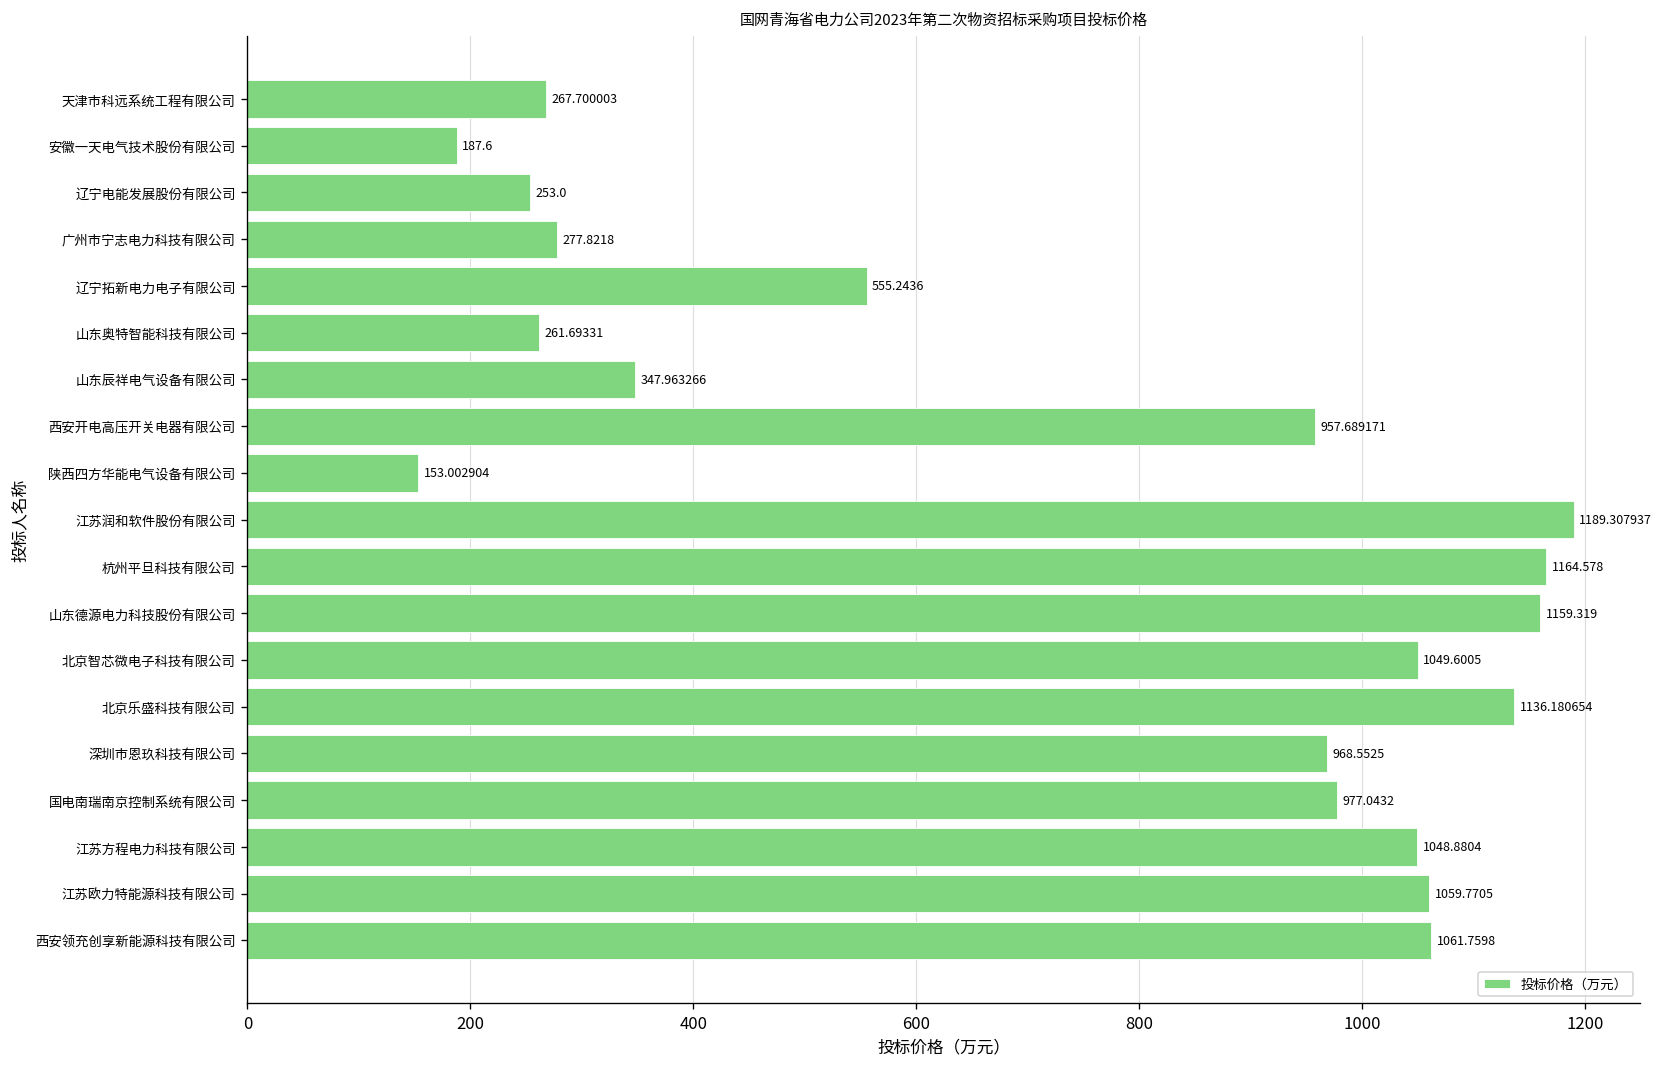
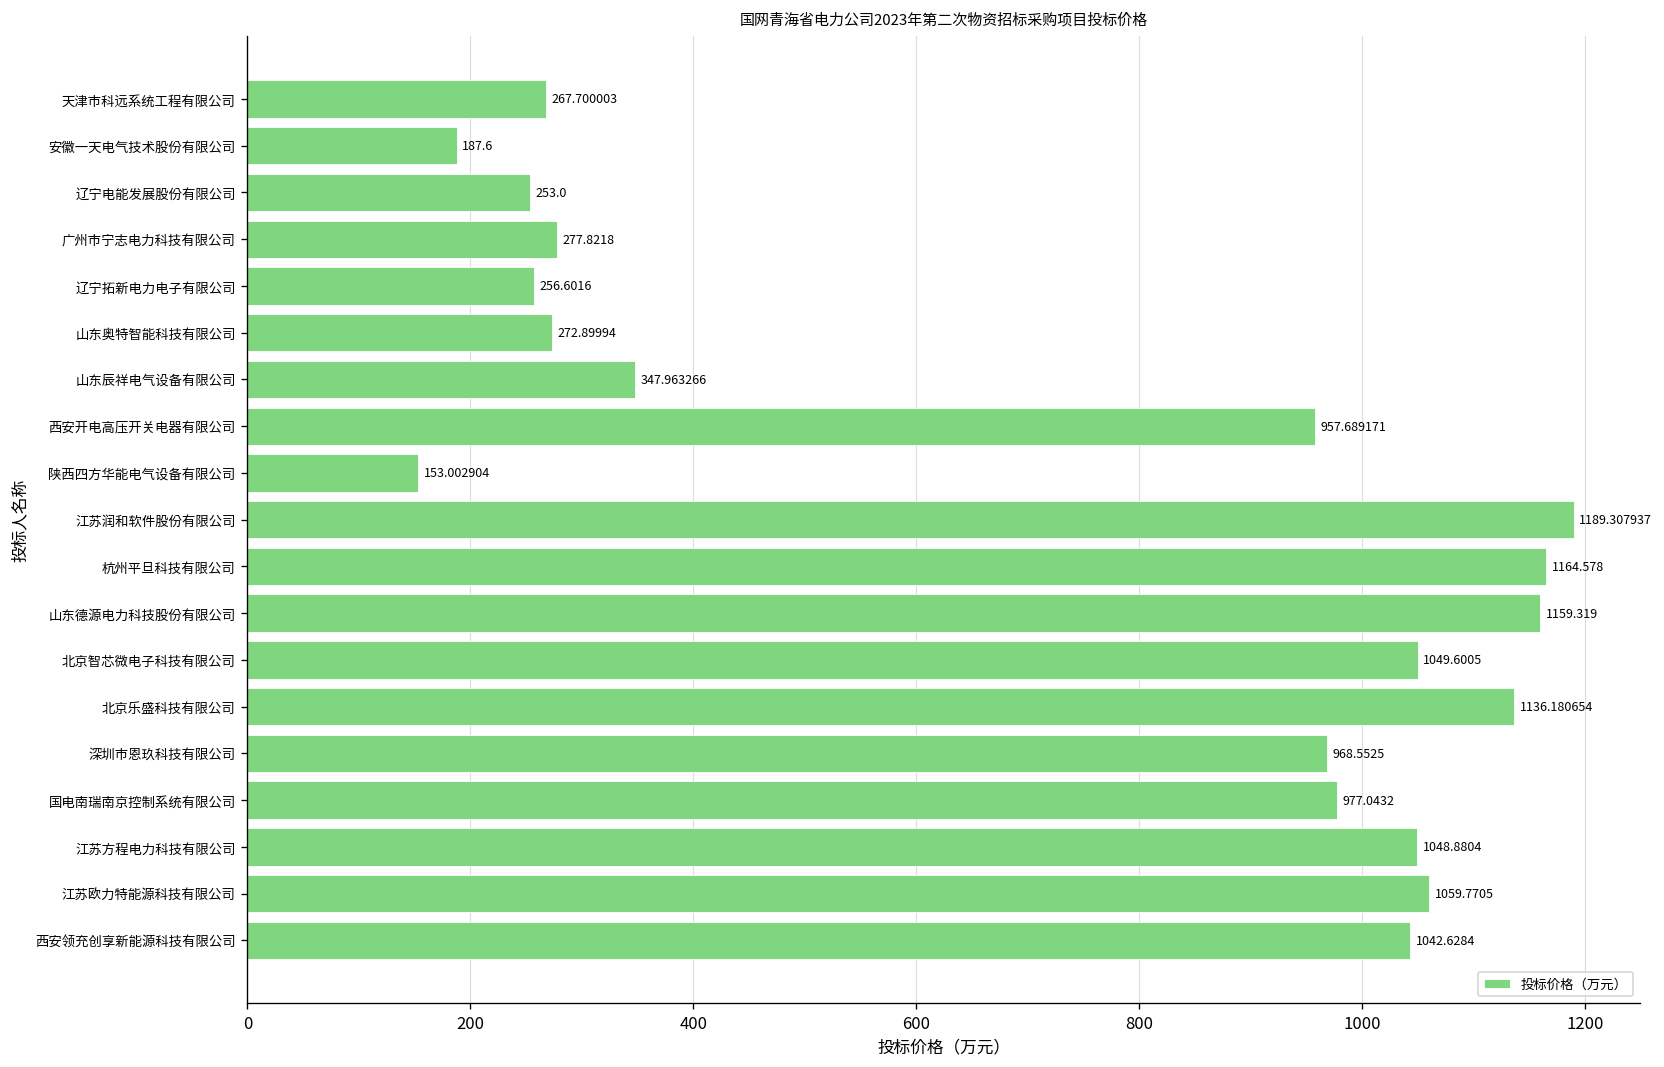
  {
    "天津市科远系统工程有限公司": 267.700003,
    "安徽一天电气技术股份有限公司": 187.6,
    "辽宁电能发展股份有限公司": 253.0,
    "广州市宁志电力科技有限公司": 277.8218,
-   "辽宁拓新电力电子有限公司": 555.2436,
-   "山东奥特智能科技有限公司": 261.69331,
+   "辽宁拓新电力电子有限公司": 256.6016,
+   "山东奥特智能科技有限公司": 272.89994,
    "山东辰祥电气设备有限公司": 347.963266,
    "西安开电高压开关电器有限公司": 957.689171,
    "陕西四方华能电气设备有限公司": 153.002904,
    "江苏润和软件股份有限公司": 1189.307937,
    "杭州平旦科技有限公司": 1164.578,
    "山东德源电力科技股份有限公司": 1159.319,
    "北京智芯微电子科技有限公司": 1049.6005,
    "北京乐盛科技有限公司": 1136.180654,
    "深圳市恩玖科技有限公司": 968.5525,
    "国电南瑞南京控制系统有限公司": 977.0432,
    "江苏方程电力科技有限公司": 1048.8804,
    "江苏欧力特能源科技有限公司": 1059.7705,
-   "西安领充创享新能源科技有限公司": 1061.7598
+   "西安领充创享新能源科技有限公司": 1042.6284
  }
